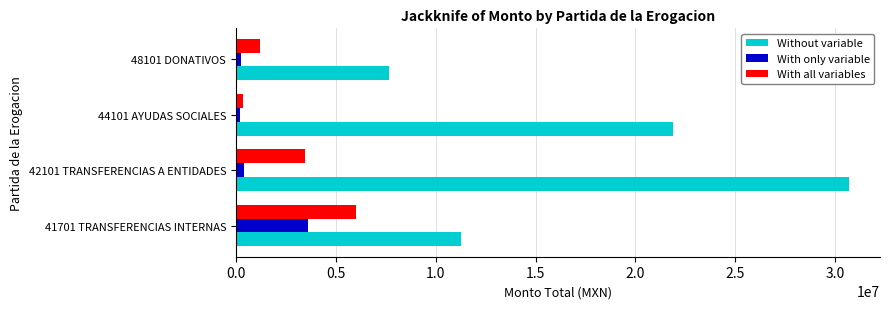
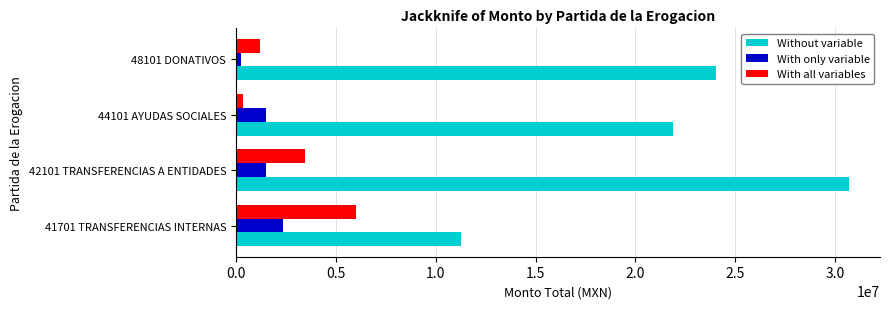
  {
    "Without variable": {
-     "48101 DONATIVOS": 7700000,
+     "48101 DONATIVOS": 24000000,
      "44101 AYUDAS SOCIALES": 21900000,
      "42101 TRANSFERENCIAS A ENTIDADES": 30700000,
      "41701 TRANSFERENCIAS INTERNAS": 11300000
    },
    "With only variable": {
      "48101 DONATIVOS": 300000,
-     "44101 AYUDAS SOCIALES": 200000,
-     "42101 TRANSFERENCIAS A ENTIDADES": 400000,
-     "41701 TRANSFERENCIAS INTERNAS": 3600000
+     "44101 AYUDAS SOCIALES": 1500000,
+     "42101 TRANSFERENCIAS A ENTIDADES": 1500000,
+     "41701 TRANSFERENCIAS INTERNAS": 2300000
    },
    "With all variables": {
      "48101 DONATIVOS": 1200000,
      "44101 AYUDAS SOCIALES": 300000,
      "42101 TRANSFERENCIAS A ENTIDADES": 3500000,
      "41701 TRANSFERENCIAS INTERNAS": 6000000
    }
  }
